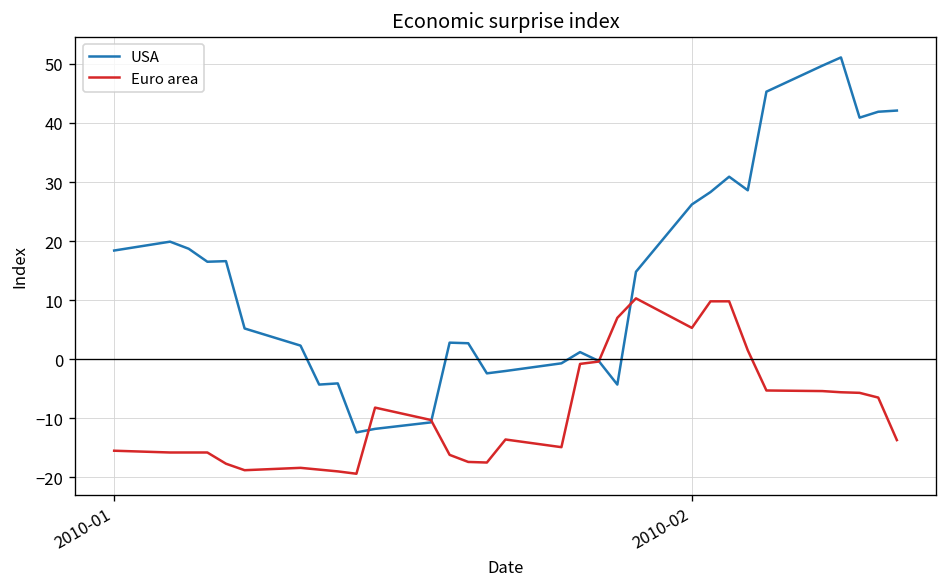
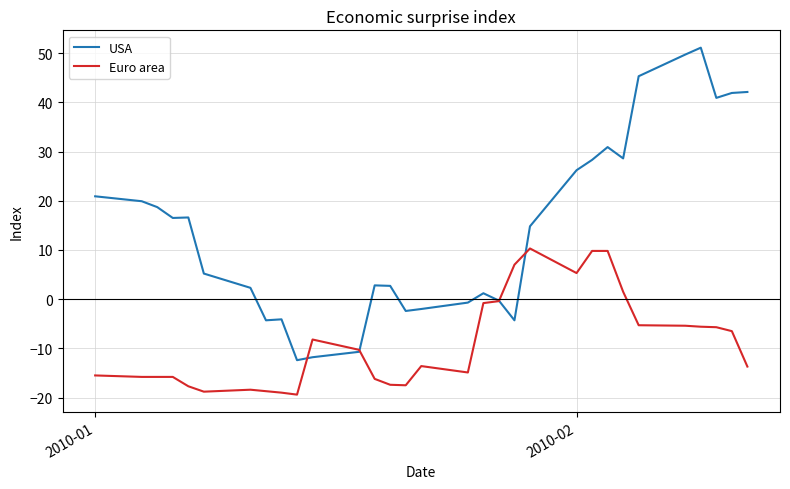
  {
    "USA": {
-     "2010-01": 18,
+     "2010-01": 21,
      "2010-02": 26
    },
    "Euro area": {
      "2010-01": -16,
      "2010-02": 5
    }
  }
